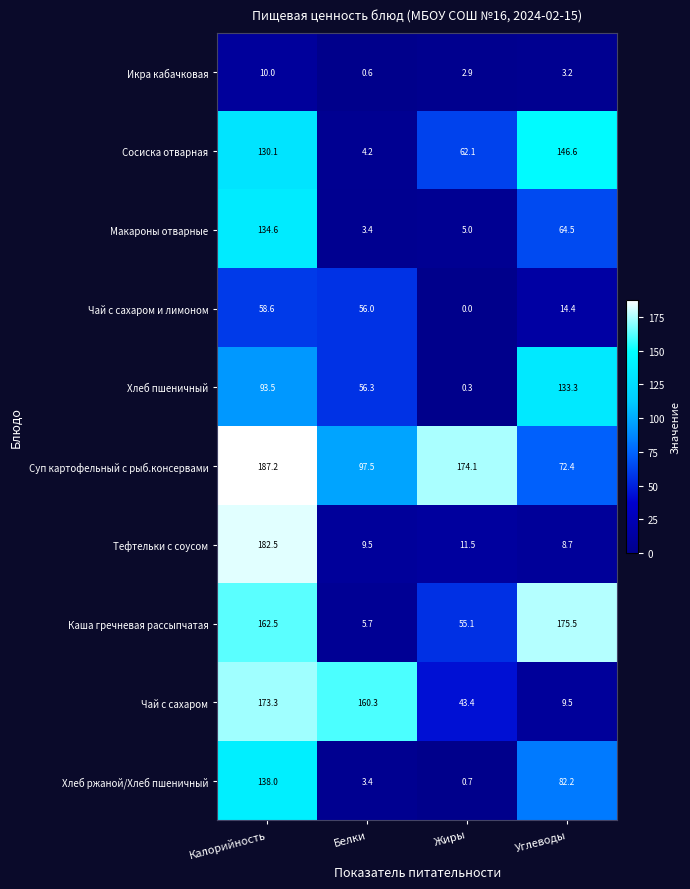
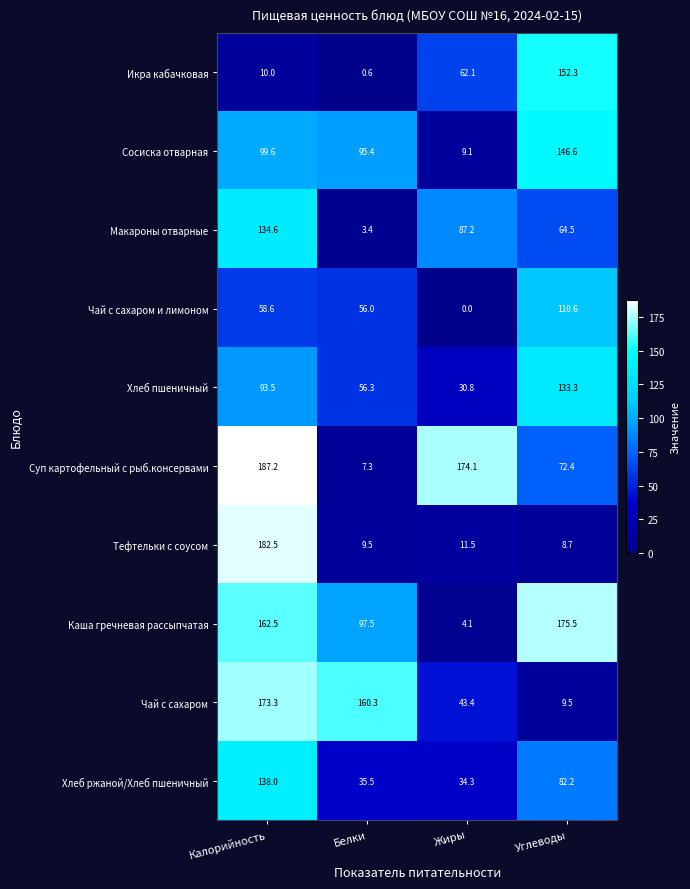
  {
    "Икра кабачковая": {
      "Калорийность": 10.0,
      "Белки": 0.6,
-     "Жиры": 2.9,
-     "Углеводы": 3.2
+     "Жиры": 62.1,
+     "Углеводы": 152.3
    },
    "Сосиска отварная": {
-     "Калорийность": 130.1,
-     "Белки": 4.2,
-     "Жиры": 62.1,
+     "Калорийность": 99.6,
+     "Белки": 95.4,
+     "Жиры": 9.1,
      "Углеводы": 146.6
    },
    "Макароны отварные": {
      "Калорийность": 134.6,
      "Белки": 3.4,
-     "Жиры": 5.0,
+     "Жиры": 87.2,
      "Углеводы": 64.5
    },
    "Чай с сахаром и лимоном": {
      "Калорийность": 58.6,
      "Белки": 56.0,
      "Жиры": 0.0,
-     "Углеводы": 14.4
+     "Углеводы": 110.6
    },
    "Хлеб пшеничный": {
      "Калорийность": 93.5,
      "Белки": 56.3,
-     "Жиры": 0.3,
+     "Жиры": 30.8,
      "Углеводы": 133.3
    },
    "Суп картофельный с рыб.консервами": {
      "Калорийность": 187.2,
-     "Белки": 97.5,
+     "Белки": 7.3,
      "Жиры": 174.1,
      "Углеводы": 72.4
    },
    "Тефтельки с соусом": {
      "Калорийность": 182.5,
      "Белки": 9.5,
      "Жиры": 11.5,
      "Углеводы": 8.7
    },
    "Каша гречневая рассыпчатая": {
      "Калорийность": 162.5,
-     "Белки": 5.7,
-     "Жиры": 55.1,
+     "Белки": 97.5,
+     "Жиры": 4.1,
      "Углеводы": 175.5
    },
    "Чай с сахаром": {
      "Калорийность": 173.3,
      "Белки": 160.3,
      "Жиры": 43.4,
      "Углеводы": 9.5
    },
    "Хлеб ржаной/Хлеб пшеничный": {
      "Калорийность": 138.0,
-     "Белки": 3.4,
-     "Жиры": 0.7,
+     "Белки": 35.5,
+     "Жиры": 34.3,
      "Углеводы": 82.2
    }
  }
